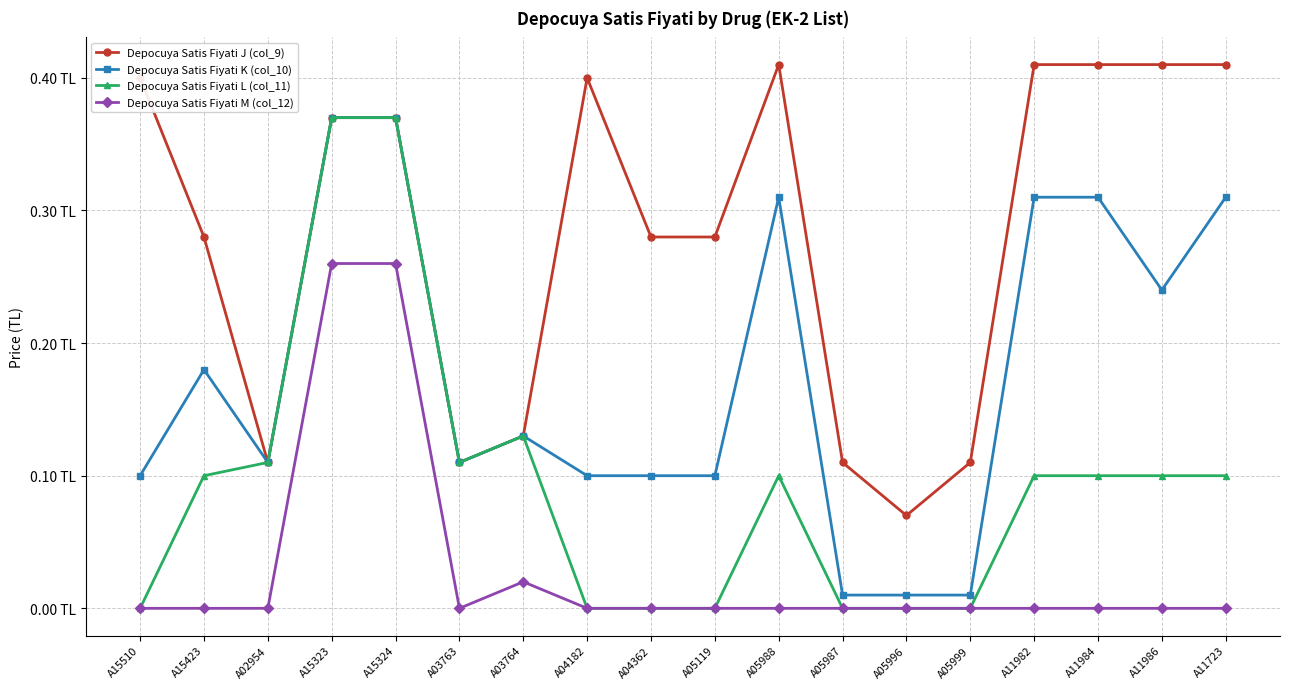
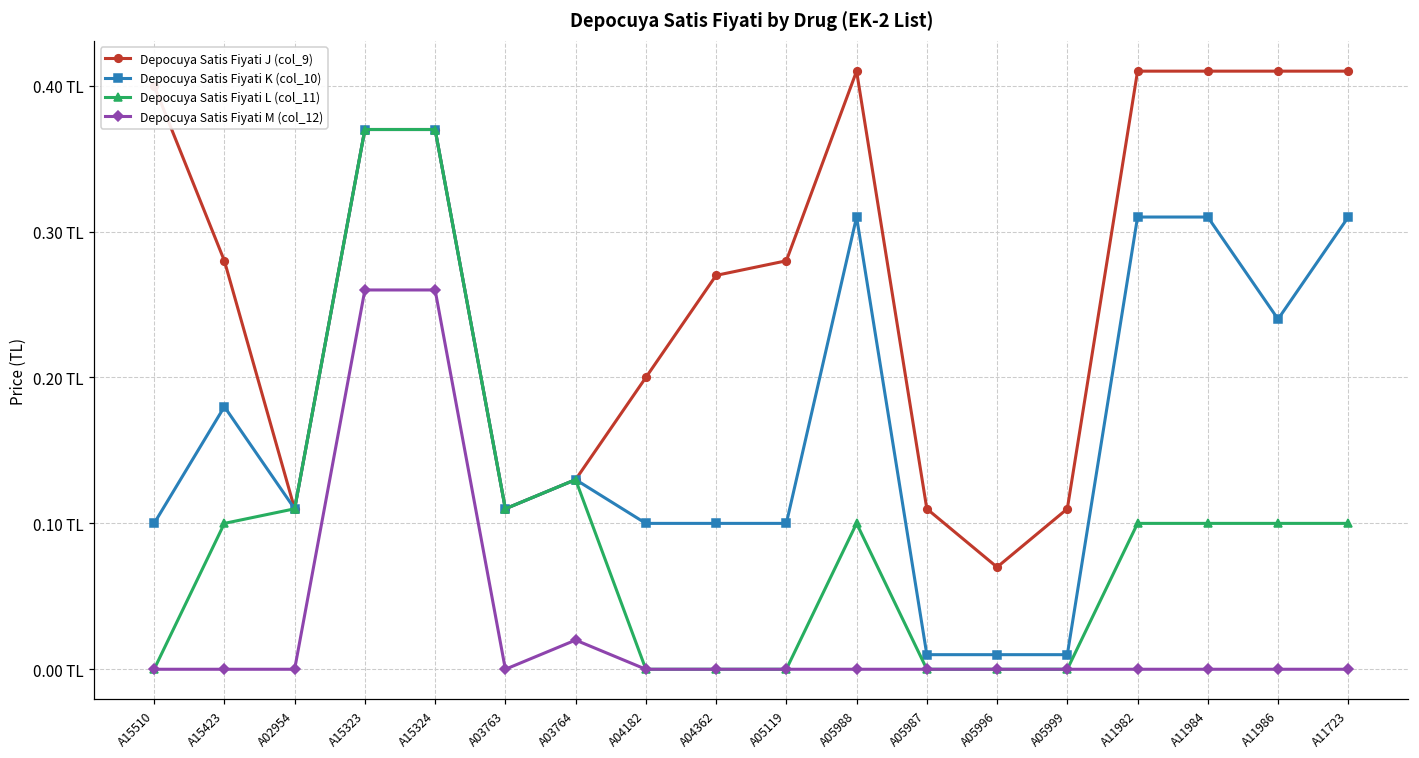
  {
    "Depocuya Satis Fiyati J (col_9)": {
      "A15423": "0.28 TL",
-     "A04182": "0.4 TL",
-     "A04362": "0.28 TL",
+     "A04182": "0.2 TL",
+     "A04362": "0.27 TL",
      "A05119": "0.28 TL",
      "A05988": "0.41 TL",
      "A05987": "0.11 TL",
      "A05996": "0.07 TL",
      "A05999": "0.11 TL",
      "A11982": "0.41 TL",
      "A11984": "0.41 TL",
      "A11986": "0.41 TL",
      "A11723": "0.41 TL"
    },
    "Depocuya Satis Fiyati K (col_10)": {
      "A15510": "0.10 TL",
      "A15423": "0.18 TL",
      "A04182": "0.10 TL",
      "A04362": "0.10 TL",
      "A05119": "0.10 TL",
      "A05988": "0.31 TL",
      "A05987": "0.01 TL",
      "A05996": "0.01 TL",
      "A05999": "0.01 TL",
      "A11982": "0.31 TL",
      "A11984": "0.31 TL",
      "A11986": "0.24 TL",
      "A11723": "0.31 TL"
    },
    "Depocuya Satis Fiyati L (col_11)": {
      "A15423": "0.10 TL",
      "A05988": "0.10 TL",
      "A11982": "0.10 TL",
      "A11984": "0.10 TL",
      "A11986": "0.10 TL",
      "A11723": "0.10 TL"
    },
    "Depocuya Satis Fiyati M (col_12)": {
      "A15423": "0.00 TL",
      "A02954": "0.00 TL",
      "A15323": "0.26 TL",
      "A15324": "0.26 TL",
      "A03763": "0.00 TL",
      "A03764": "0.02 TL",
      "A05988": "0.00 TL",
      "A11982": "0.00 TL",
      "A11984": "0.00 TL",
      "A11986": "0.00 TL",
      "A11723": "0.00 TL"
    }
  }
